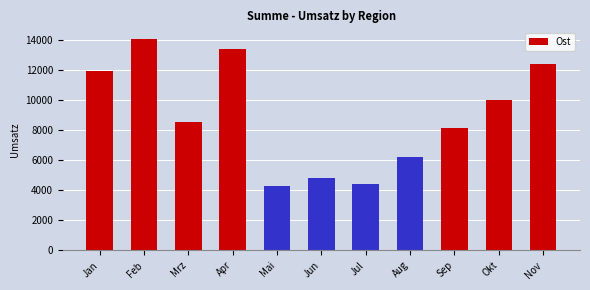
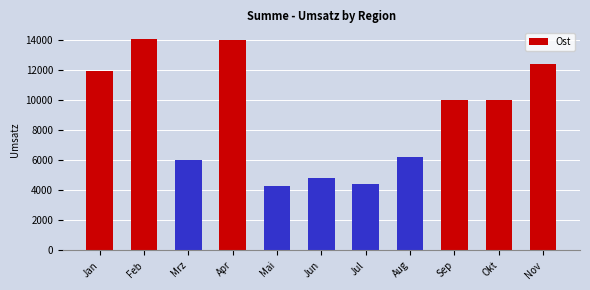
  {
    "Jan": 11900,
    "Feb": 14100,
-   "Mrz": 8500,
-   "Apr": 13400,
+   "Mrz": 6000,
+   "Apr": 14000,
    "Mai": 4300,
    "Jun": 4800,
    "Jul": 4400,
    "Aug": 6200,
-   "Sep": 8200,
+   "Sep": 10000,
    "Okt": 10000,
    "Nov": 12400
  }
